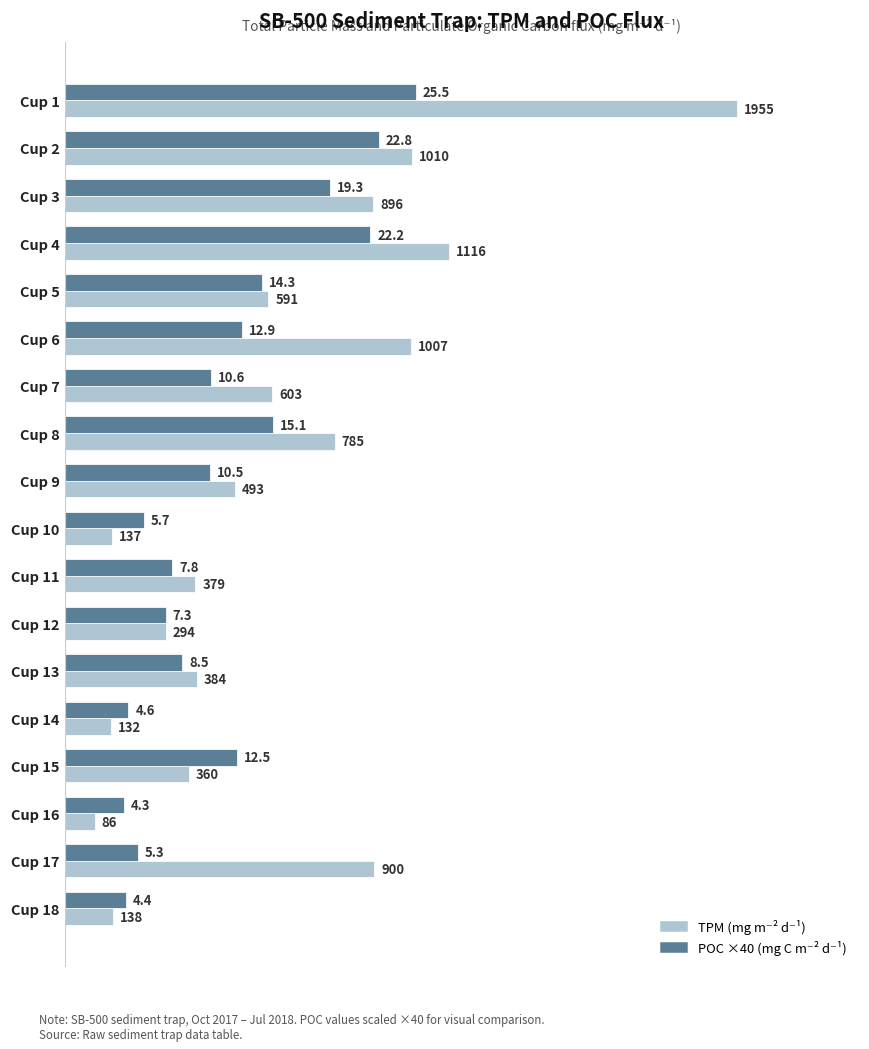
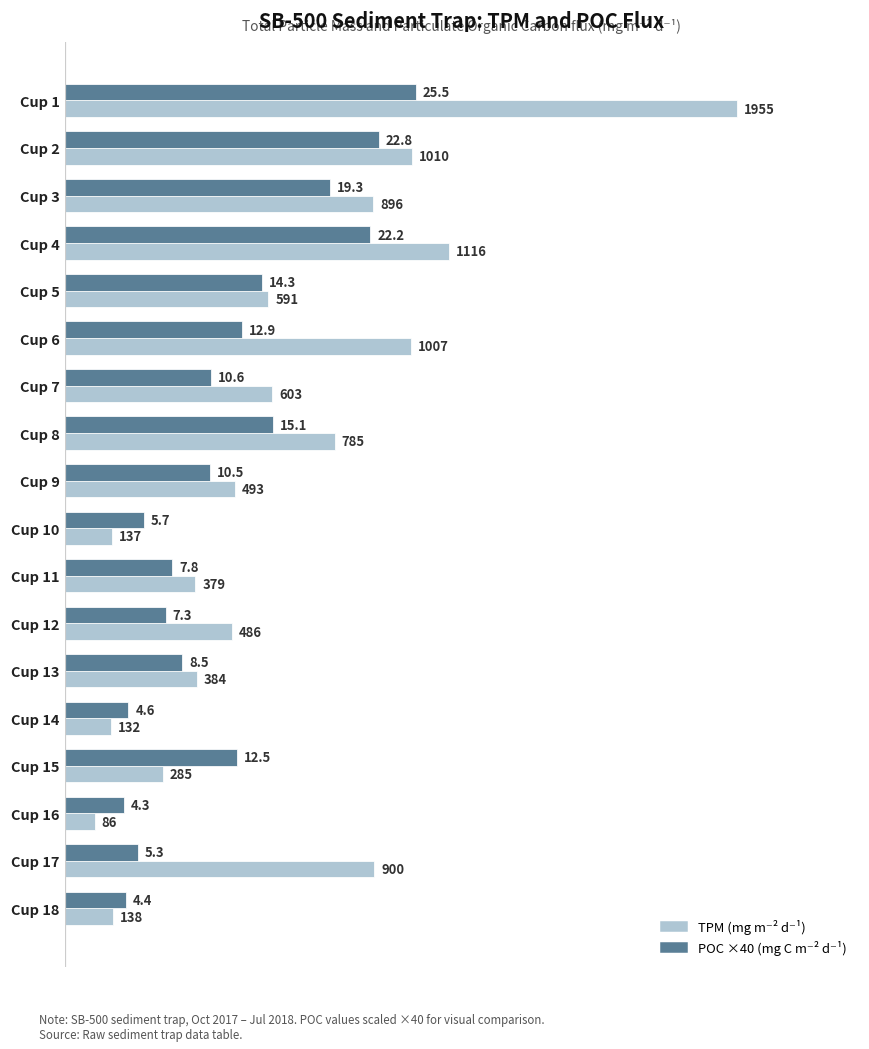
  {
    "TPM (mg m⁻² d⁻¹)": {
      "Cup 1": 1955,
      "Cup 2": 1010,
      "Cup 3": 896,
      "Cup 4": 1116,
      "Cup 5": 591,
      "Cup 6": 1007,
      "Cup 7": 603,
      "Cup 8": 785,
      "Cup 9": 493,
      "Cup 10": 137,
      "Cup 11": 379,
-     "Cup 12": 294,
+     "Cup 12": 486,
      "Cup 13": 384,
      "Cup 14": 132,
-     "Cup 15": 360,
+     "Cup 15": 285,
      "Cup 16": 86,
      "Cup 17": 900,
      "Cup 18": 138
    }
  }
